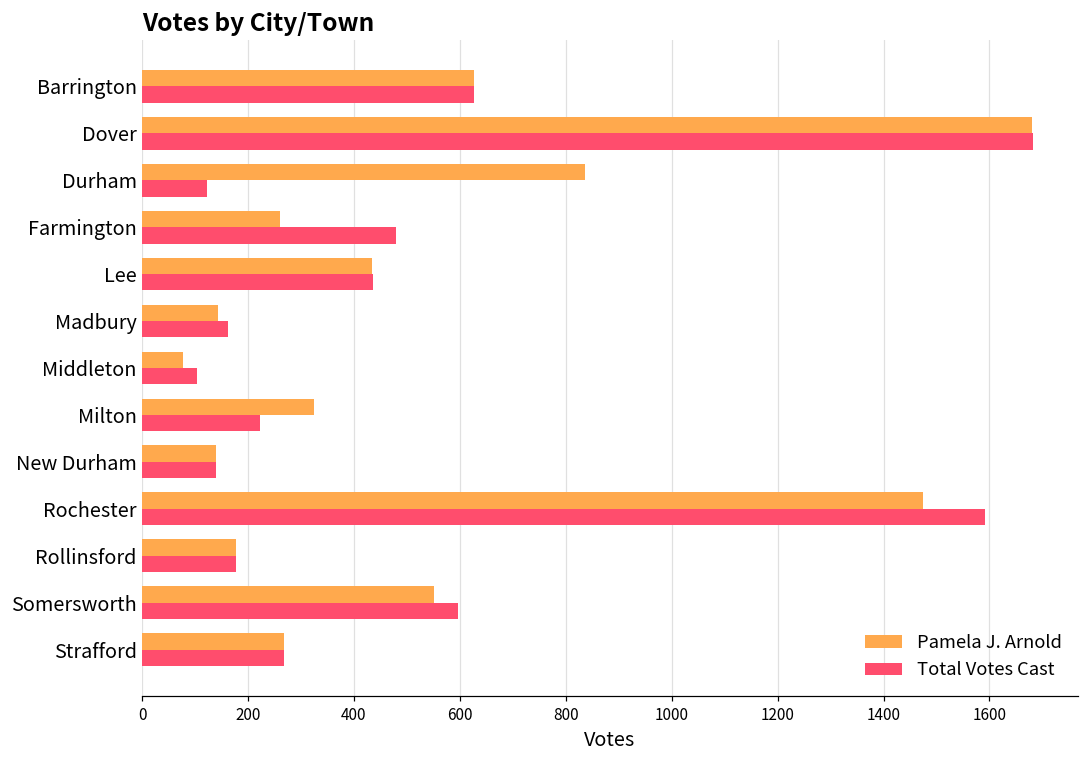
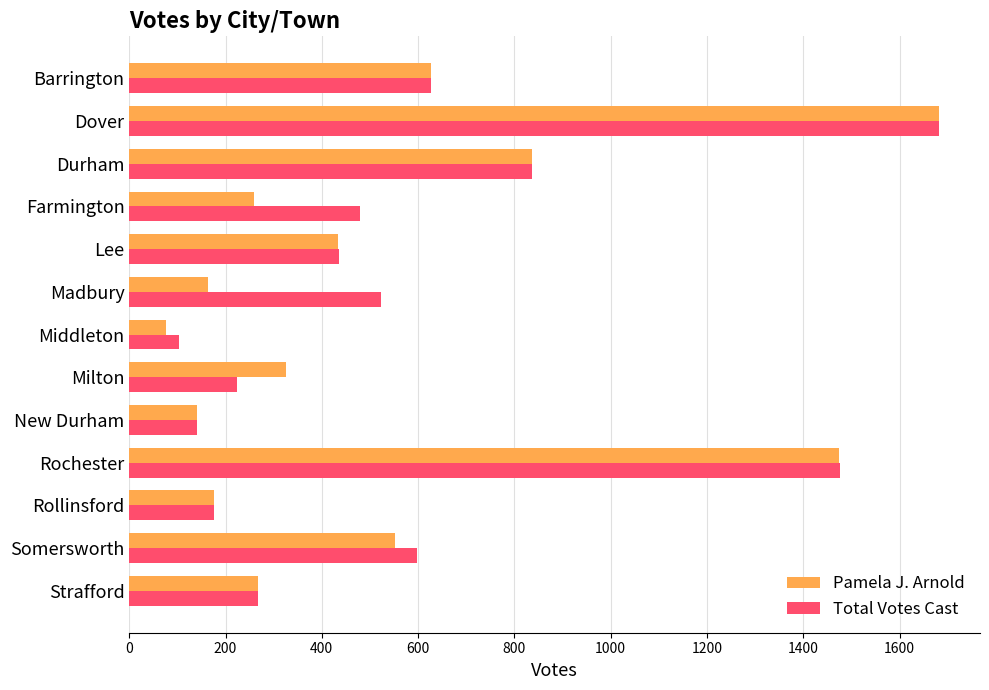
  {
    "Pamela J. Arnold": {
      "Barrington": 630,
      "Dover": 1680,
      "Durham": 840,
      "Farmington": 260,
      "Lee": 430,
-     "Madbury": 140,
+     "Madbury": 160,
      "Middleton": 80,
      "Milton": 330,
      "New Durham": 140,
      "Rochester": 1480,
      "Rollinsford": 180,
      "Somersworth": 550,
      "Strafford": 270
    },
    "Total Votes Cast": {
      "Barrington": 630,
      "Dover": 1680,
-     "Durham": 120,
+     "Durham": 840,
      "Farmington": 480,
      "Lee": 440,
-     "Madbury": 160,
+     "Madbury": 520,
      "Middleton": 100,
      "Milton": 220,
      "New Durham": 140,
-     "Rochester": 1590,
+     "Rochester": 1480,
      "Rollinsford": 180,
      "Somersworth": 600,
      "Strafford": 270
    }
  }
